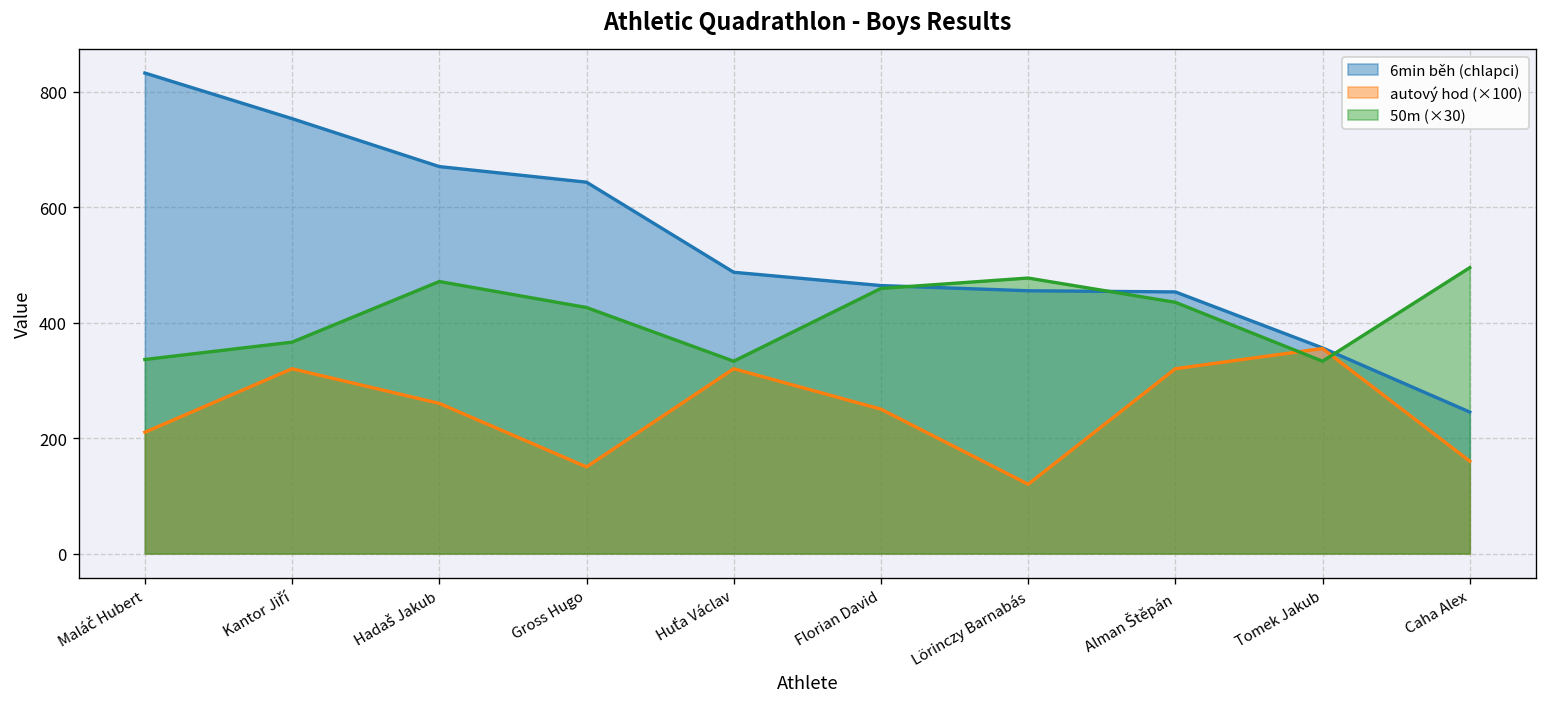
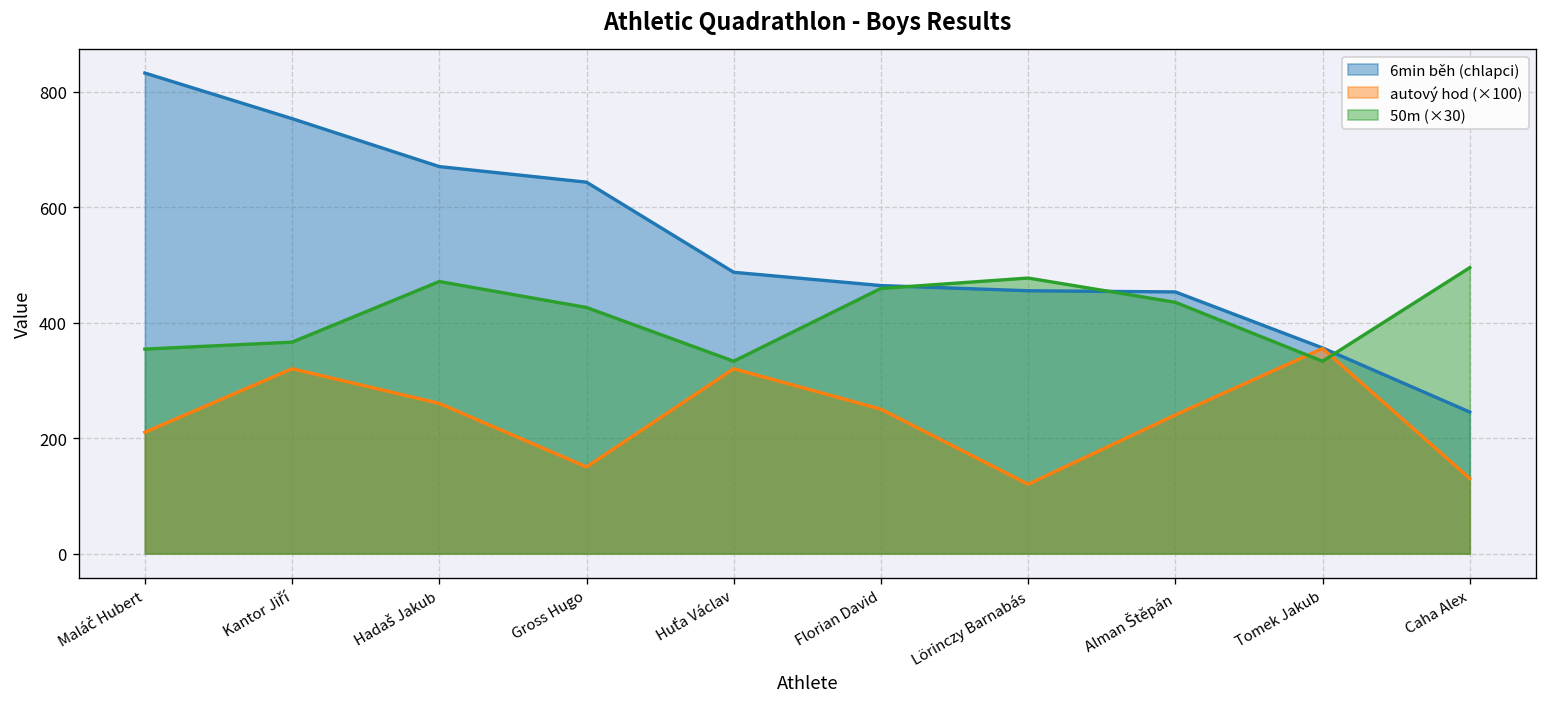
  {
    "6min běh (chlapci)": {
      "Maláč Hubert": 830,
      "Kantor Jiří": 750,
      "Hadaš Jakub": 670,
      "Gross Hugo": 640,
      "Huťa Václav": 490,
      "Lörinczy Barnabás": 460,
      "Alman Štěpán": 450,
      "Caha Alex": 250
    },
    "autový hod (×100)": {
      "Maláč Hubert": 210,
      "Kantor Jiří": 320,
      "Hadaš Jakub": 260,
      "Gross Hugo": 150,
      "Huťa Václav": 320,
      "Florian David": 250,
      "Lörinczy Barnabás": 120,
-     "Alman Štěpán": 320,
-     "Caha Alex": 160
+     "Alman Štěpán": 240,
+     "Caha Alex": 130
    },
    "50m (×30)": {
-     "Maláč Hubert": 340,
+     "Maláč Hubert": 350,
      "Kantor Jiří": 370,
      "Hadaš Jakub": 470,
      "Gross Hugo": 430,
      "Huťa Václav": 330,
      "Lörinczy Barnabás": 480,
      "Alman Štěpán": 440,
      "Tomek Jakub": 330,
      "Caha Alex": 500
    }
  }
